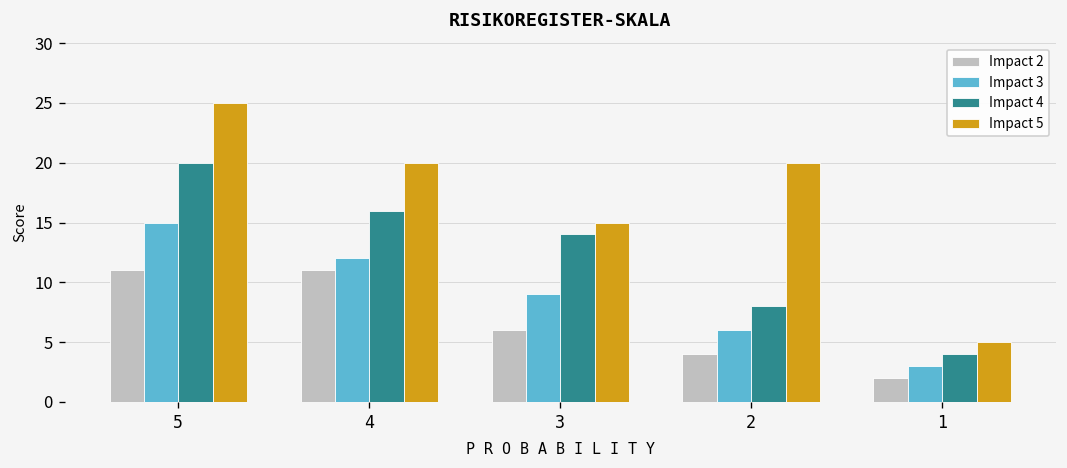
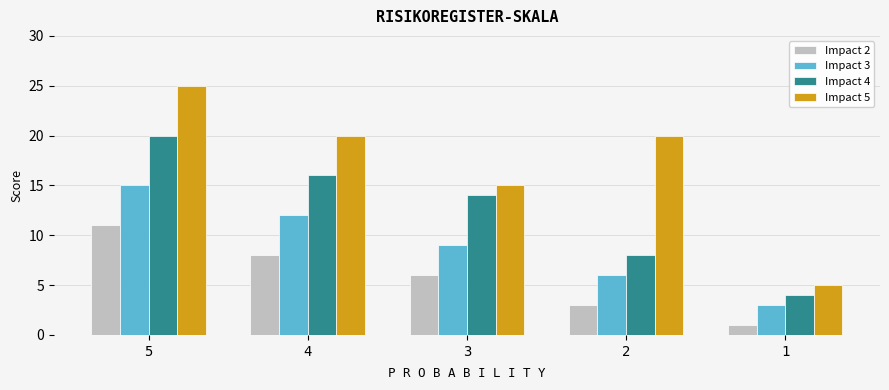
  {
    "Impact 2": {
      "5": 11,
-     "4": 11,
+     "4": 8,
      "3": 6,
-     "2": 4,
-     "1": 2
+     "2": 3,
+     "1": 1
    },
    "Impact 3": {
      "5": 15,
      "4": 12,
      "3": 9,
      "2": 6,
      "1": 3
    },
    "Impact 4": {
      "5": 20,
      "4": 16,
      "3": 14,
      "2": 8,
      "1": 4
    },
    "Impact 5": {
      "5": 25,
      "4": 20,
      "3": 15,
      "2": 20,
      "1": 5
    }
  }
